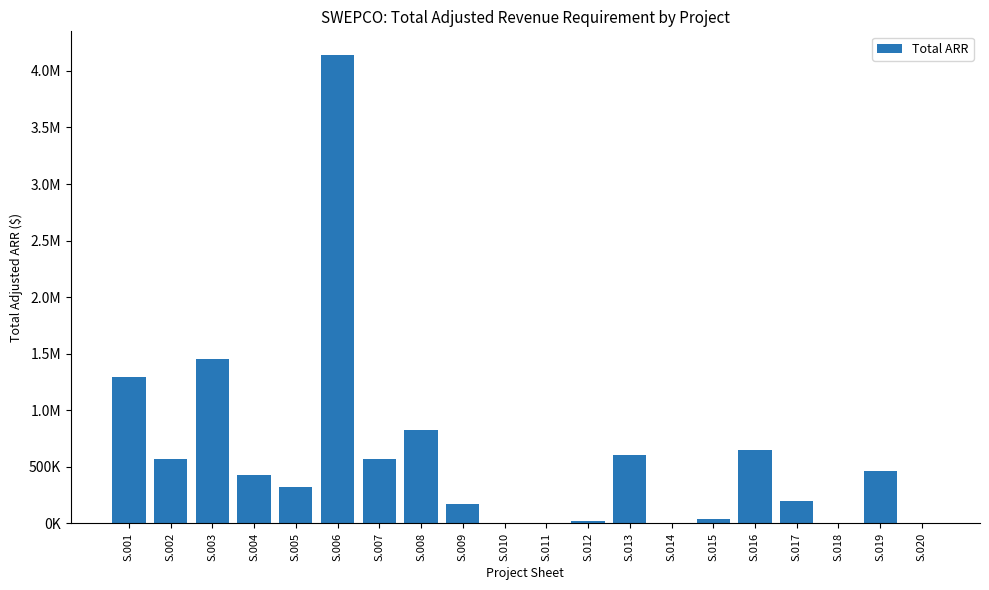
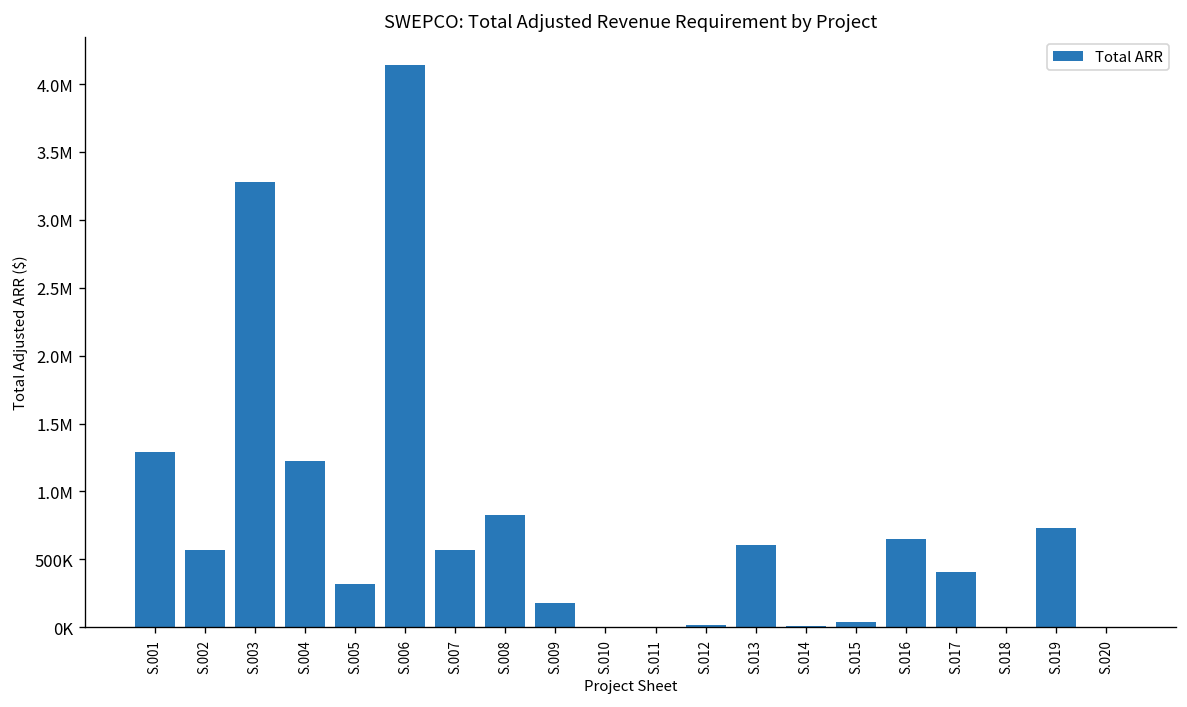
  {
    "S.001": 1290000,
    "S.002": 570000,
-   "S.003": 1460000,
-   "S.004": 430000,
+   "S.003": 3280000,
+   "S.004": 1230000,
    "S.005": 320000,
    "S.006": 4140000,
    "S.007": 570000,
    "S.008": 830000,
    "S.009": 180000,
    "S.010": 0,
    "S.011": 0,
    "S.013": 600000,
    "S.015": 40000,
    "S.016": 650000,
-   "S.017": 200000,
+   "S.017": 400000,
    "S.018": 0,
-   "S.019": 460000,
+   "S.019": 730000,
    "S.020": 0
  }
